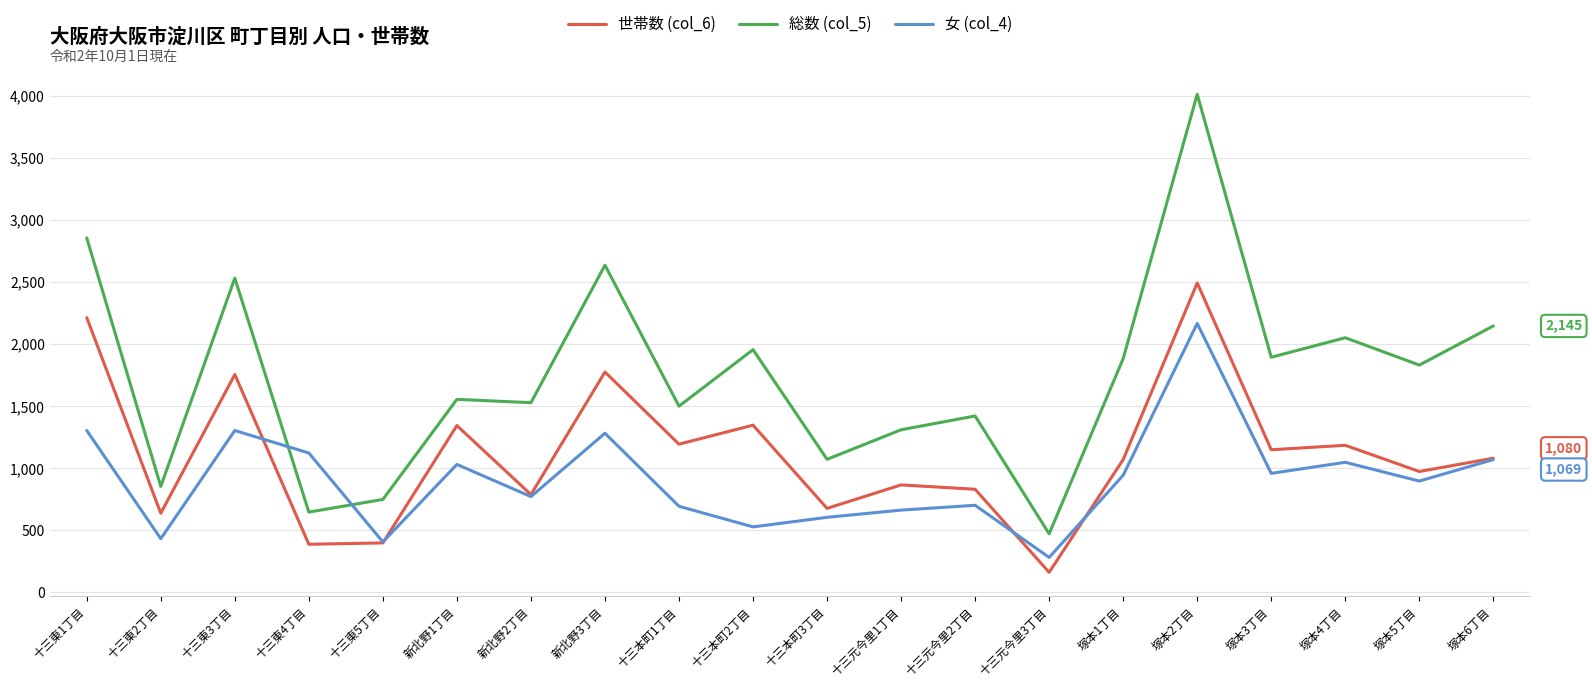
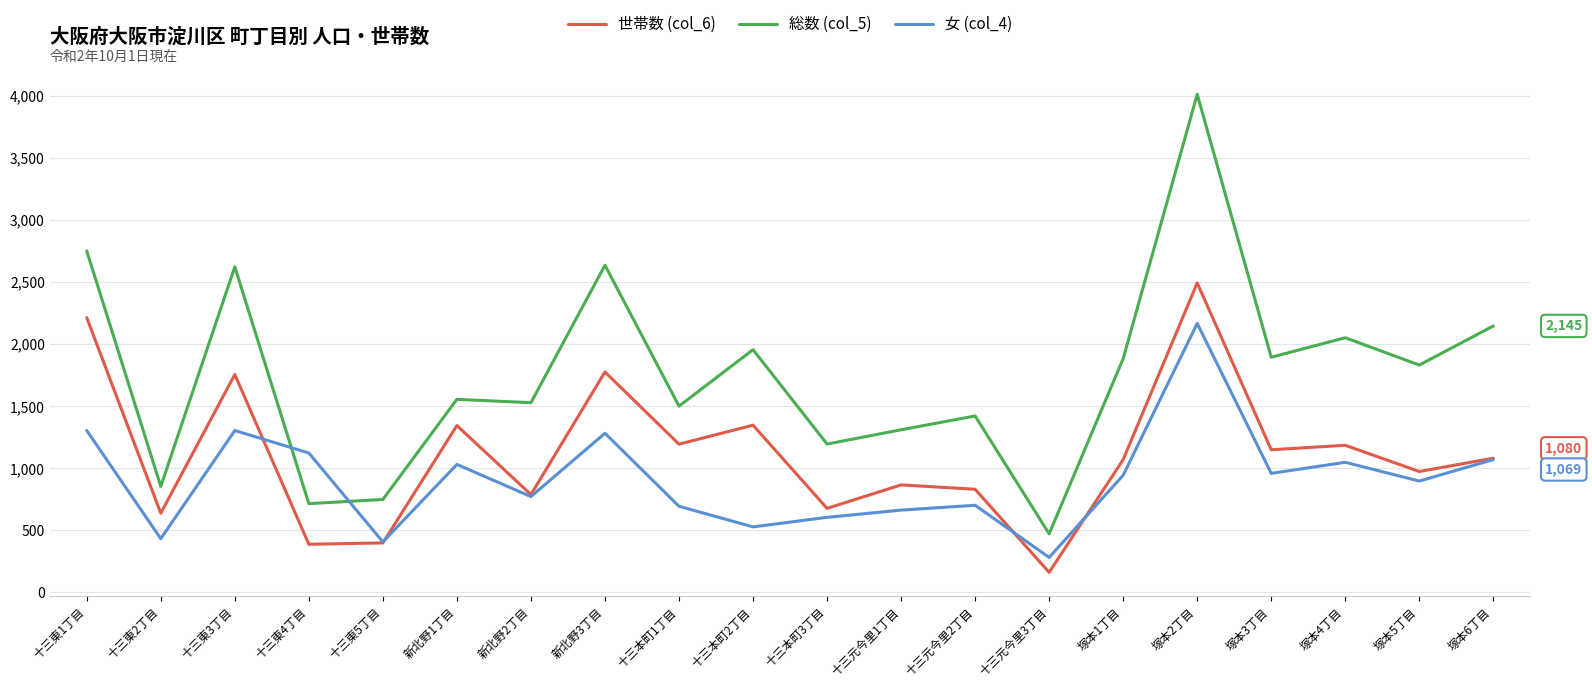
  {
    "世帯数 (col_6)": {
      "十三東1丁目": "2,210",
      "十三東2丁目": "640",
      "十三東3丁目": "1,750",
      "十三東4丁目": "390",
      "新北野1丁目": "1,340",
      "新北野3丁目": "1,770",
      "十三本町1丁目": "1,190",
      "十三本町2丁目": "1,350",
      "十三本町3丁目": "680",
      "十三元今里1丁目": "870",
      "十三元今里2丁目": "830",
      "十三元今里3丁目": "160",
      "塚本1丁目": "1,070",
      "塚本2丁目": "2,490",
      "塚本3丁目": "1,150",
      "塚本4丁目": "1,180",
      "塚本5丁目": "970"
    },
    "総数 (col_5)": {
-     "十三東1丁目": "2,850",
+     "十三東1丁目": "2,750",
      "十三東2丁目": "850",
-     "十三東3丁目": "2,530",
-     "十三東4丁目": "650",
+     "十三東3丁目": "2,620",
+     "十三東4丁目": "710",
      "十三東5丁目": "750",
      "新北野1丁目": "1,550",
      "新北野2丁目": "1,530",
      "新北野3丁目": "2,630",
      "十三本町1丁目": "1,500",
      "十三本町2丁目": "1,950",
-     "十三本町3丁目": "1,070",
+     "十三本町3丁目": "1,190",
      "十三元今里1丁目": "1,310",
      "十三元今里2丁目": "1,420",
      "十三元今里3丁目": "470",
      "塚本1丁目": "1,880",
      "塚本2丁目": "4,010",
      "塚本3丁目": "1,890",
      "塚本4丁目": "2,050",
      "塚本5丁目": "1,830",
      "塚本6丁目": "2,150"
    },
    "女 (col_4)": {
      "十三東1丁目": "1,300",
      "十三東2丁目": "430",
      "十三東3丁目": "1,300",
      "十三東4丁目": "1,120",
      "新北野1丁目": "1,030",
      "新北野3丁目": "1,280",
      "十三本町1丁目": "690",
      "十三本町2丁目": "530",
      "十三本町3丁目": "600",
      "十三元今里1丁目": "660",
      "十三元今里2丁目": "700",
      "十三元今里3丁目": "280",
      "塚本1丁目": "940",
      "塚本2丁目": "2,170",
      "塚本3丁目": "960",
      "塚本4丁目": "1,050",
      "塚本5丁目": "900"
    }
  }
